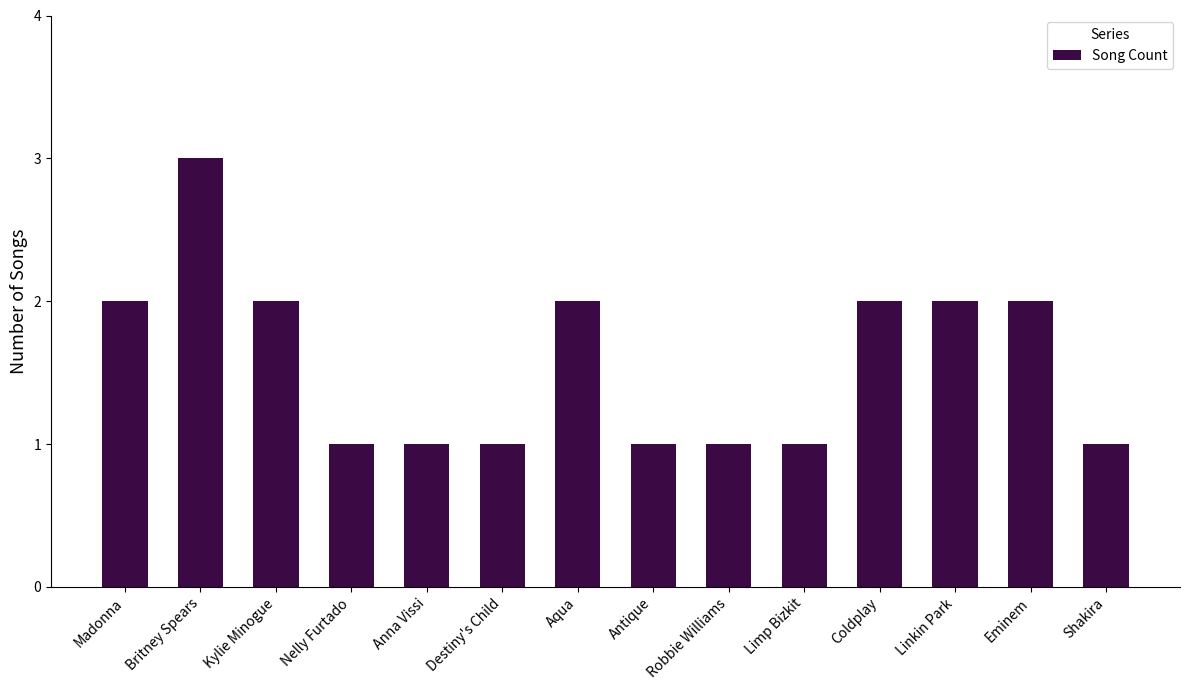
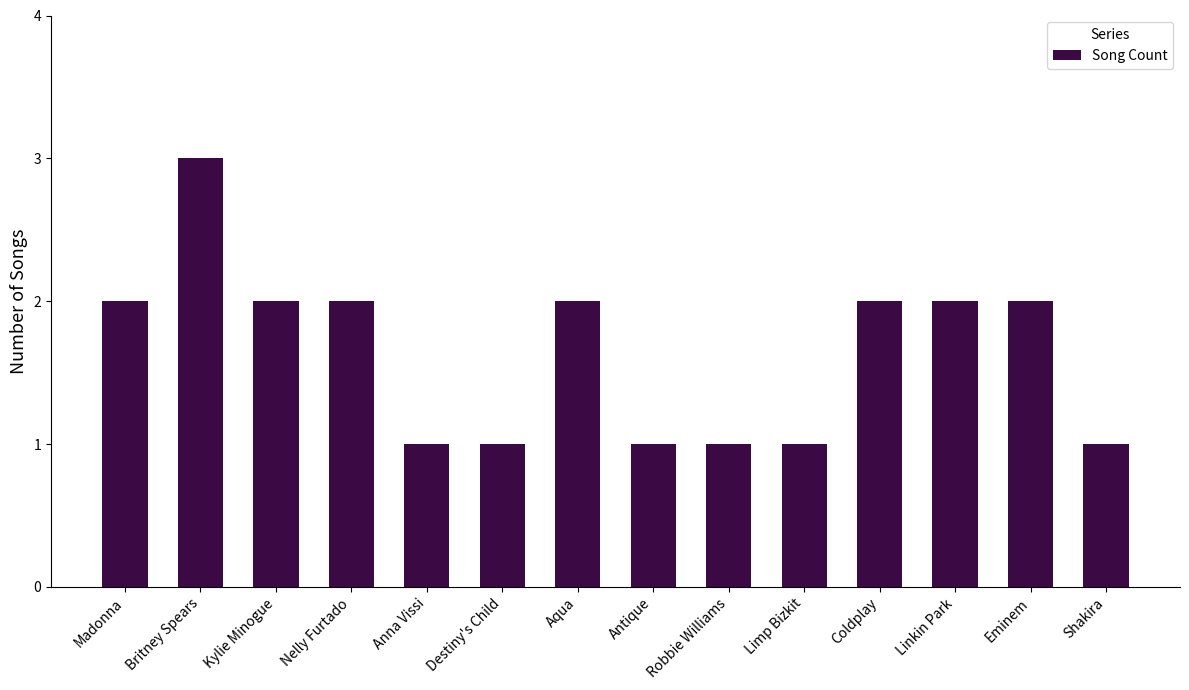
  {
    "Madonna": 2,
    "Britney Spears": 3,
    "Kylie Minogue": 2,
-   "Nelly Furtado": 1,
+   "Nelly Furtado": 2,
    "Anna Vissi": 1,
    "Destiny's Child": 1,
    "Aqua": 2,
    "Antique": 1,
    "Robbie Williams": 1,
    "Limp Bizkit": 1,
    "Coldplay": 2,
    "Linkin Park": 2,
    "Eminem": 2,
    "Shakira": 1
  }
